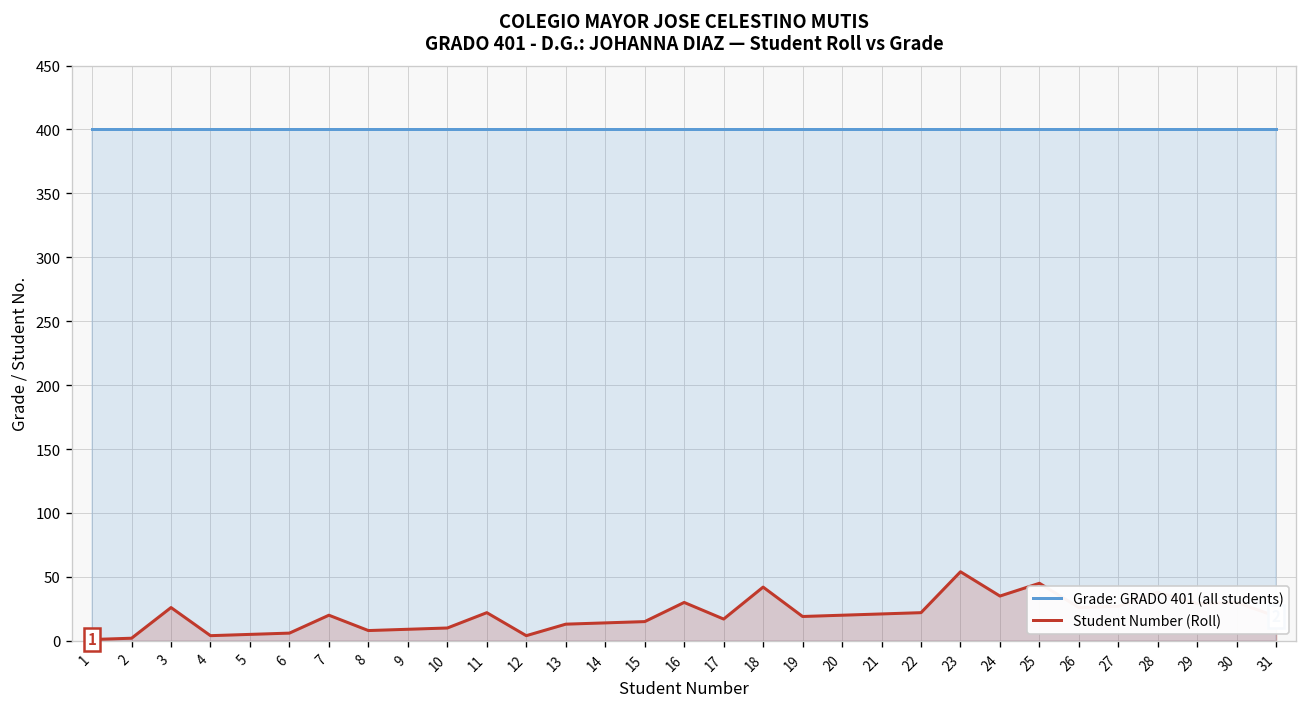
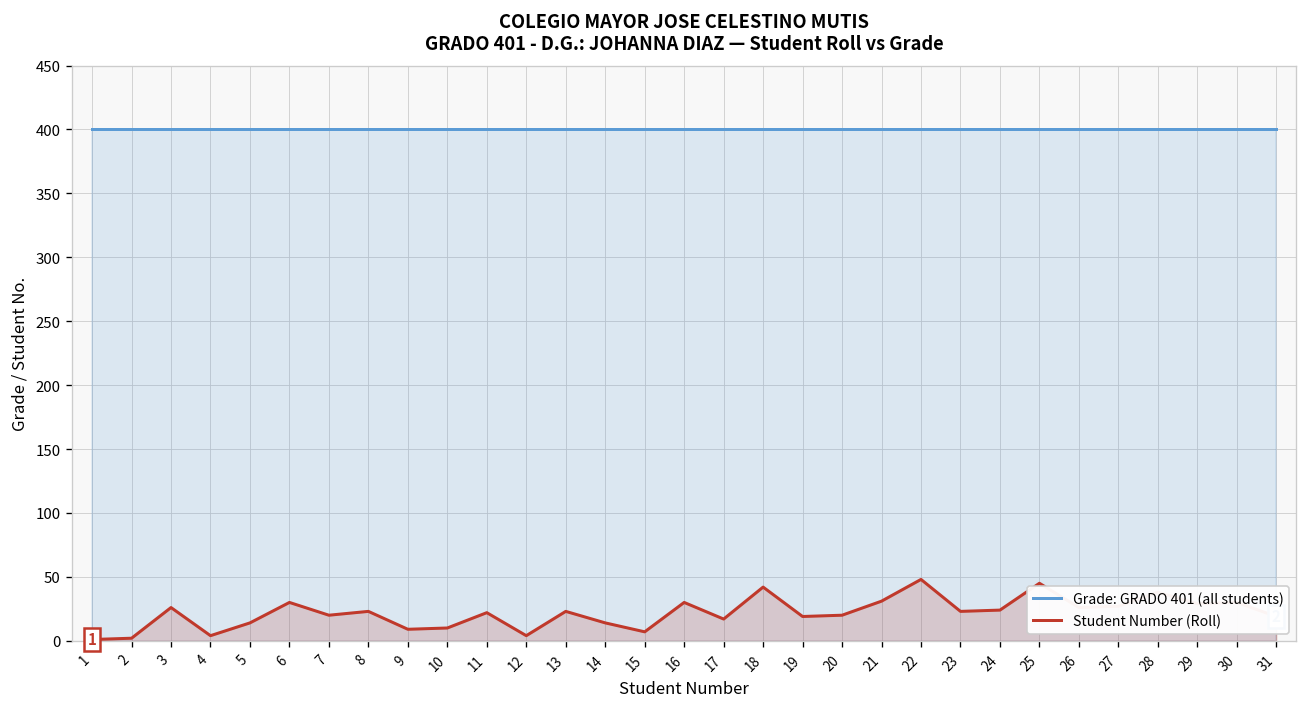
  {
    "Grade: GRADO 401 (all students)": {
      "1": 400,
      "2": 400,
      "3": 400,
      "4": 400,
      "5": 400,
      "6": 400,
      "7": 400,
      "8": 400,
      "9": 400,
      "10": 400,
      "11": 400,
      "12": 400,
      "13": 400,
      "14": 400,
      "15": 400,
      "16": 400,
      "17": 400,
      "18": 400,
      "19": 400,
      "20": 400,
      "21": 400,
      "22": 400,
      "23": 400,
      "24": 400,
      "25": 400,
      "26": 400,
      "27": 400,
      "28": 400,
      "29": 400,
      "30": 400,
      "31": 400
    },
    "Student Number (Roll)": {
      "2": 2,
      "3": 26,
      "4": 4,
-     "5": 5,
-     "6": 6,
+     "5": 14,
+     "6": 30,
      "7": 20,
-     "8": 8,
+     "8": 23,
      "9": 9,
      "10": 10,
      "11": 22,
      "12": 4,
-     "13": 13,
+     "13": 23,
      "14": 14,
-     "15": 15,
+     "15": 7,
      "16": 30,
      "17": 17,
      "18": 42,
      "19": 19,
      "20": 20,
-     "21": 21,
-     "22": 22,
-     "23": 54,
-     "24": 35,
+     "21": 31,
+     "22": 48,
+     "23": 23,
+     "24": 24,
      "25": 45
    }
  }
